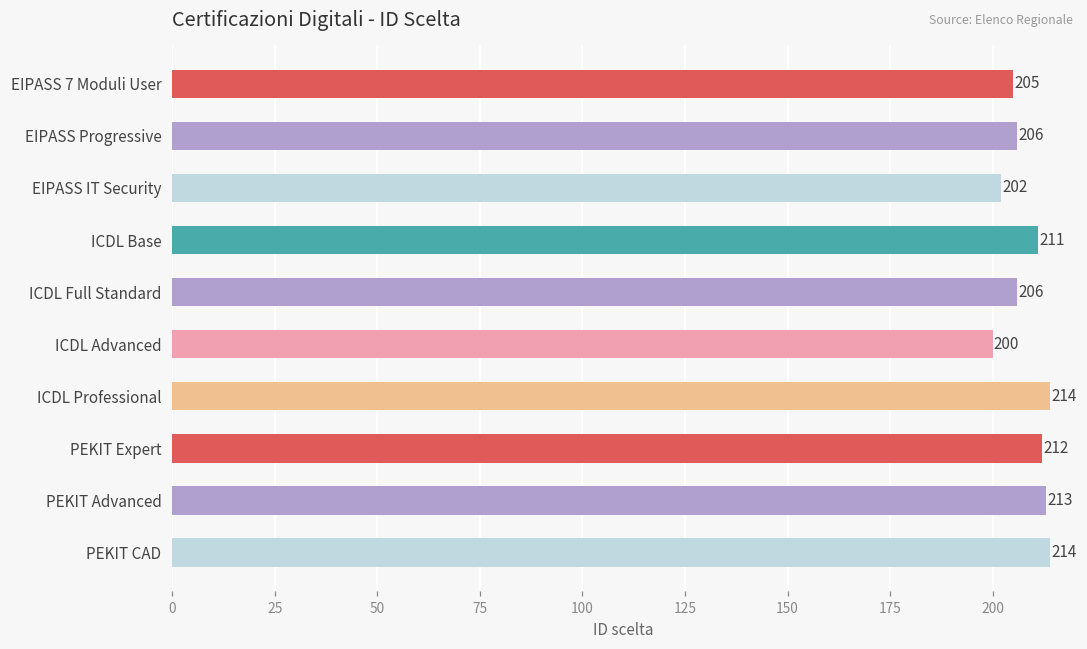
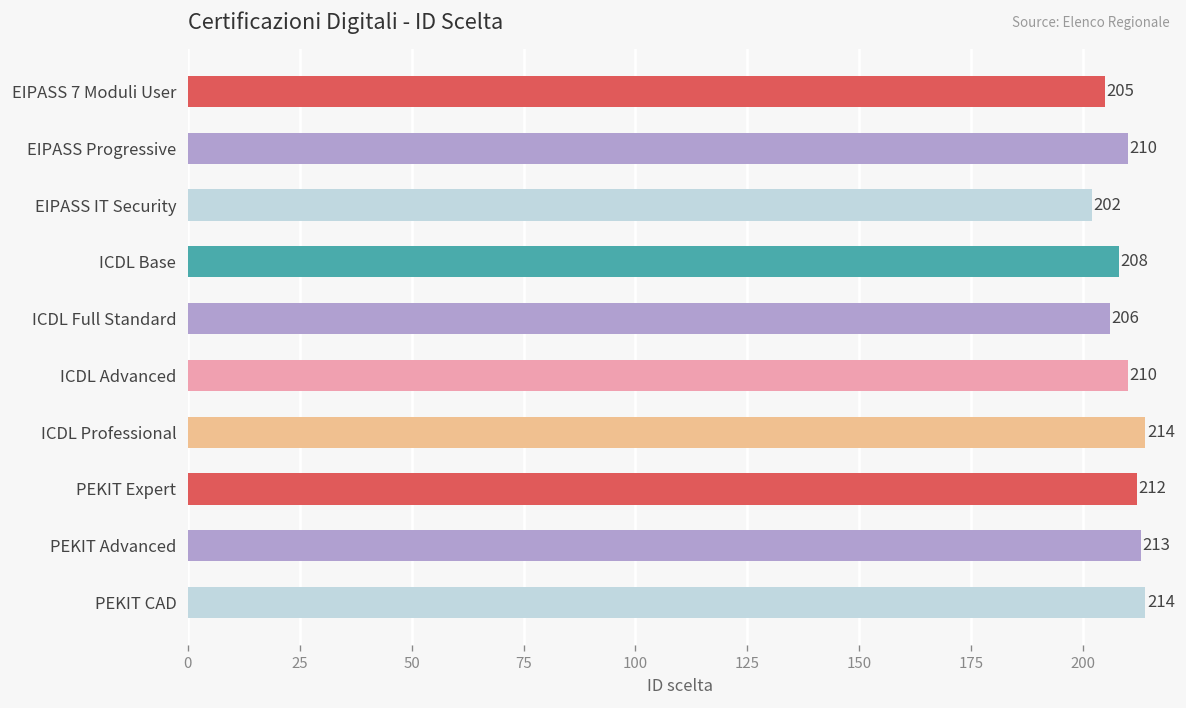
  {
    "EIPASS 7 Moduli User": 205,
-   "EIPASS Progressive": 206,
+   "EIPASS Progressive": 210,
    "EIPASS IT Security": 202,
-   "ICDL Base": 211,
+   "ICDL Base": 208,
    "ICDL Full Standard": 206,
-   "ICDL Advanced": 200,
+   "ICDL Advanced": 210,
    "ICDL Professional": 214,
    "PEKIT Expert": 212,
    "PEKIT Advanced": 213,
    "PEKIT CAD": 214
  }
